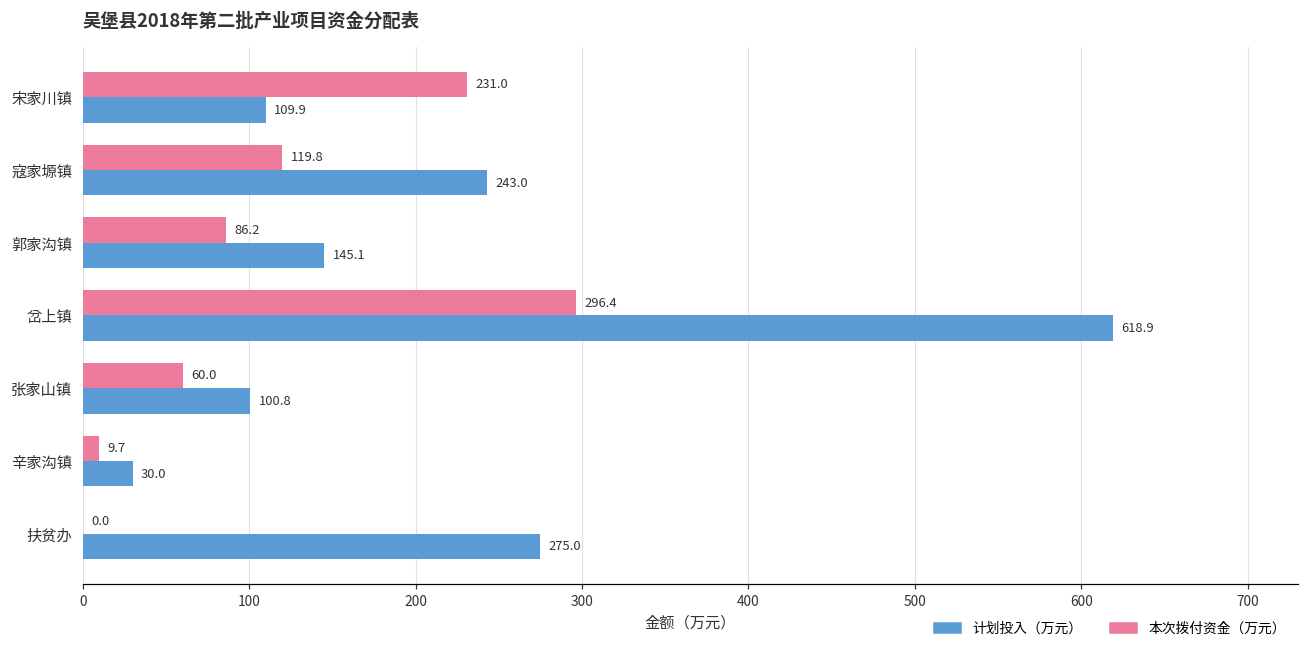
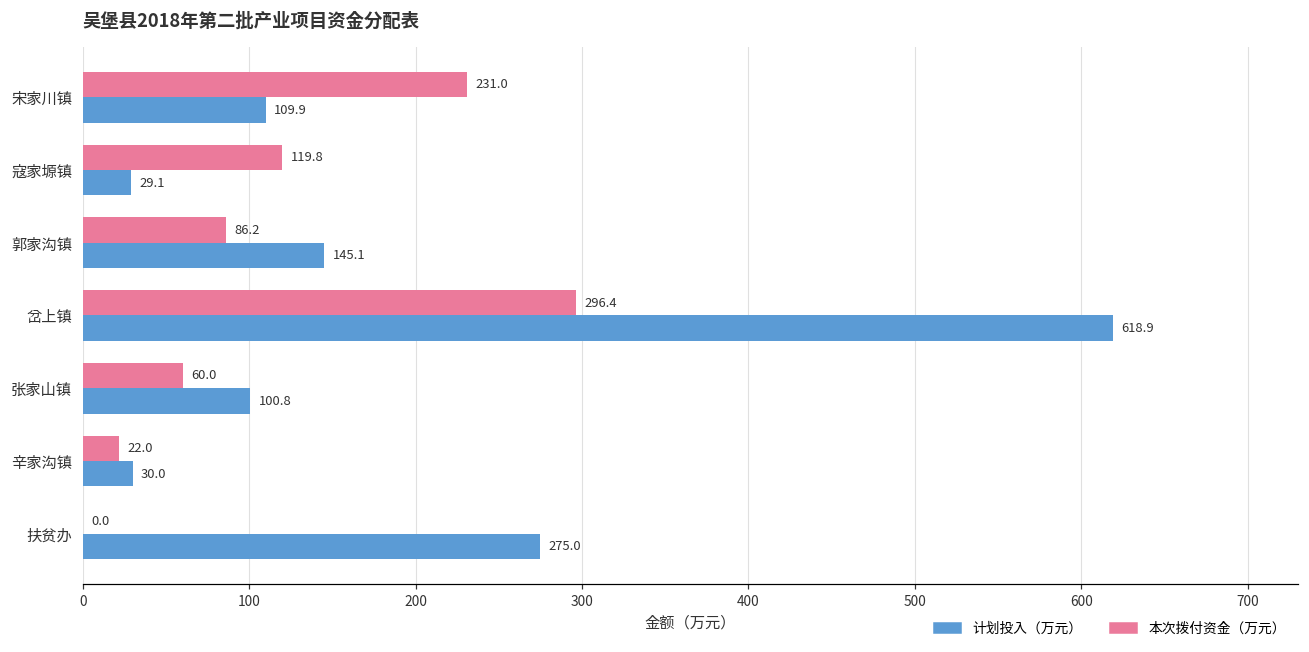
  {
    "计划投入（万元）": {
      "宋家川镇": 109.9,
-     "寇家塬镇": 243.0,
+     "寇家塬镇": 29.1,
      "郭家沟镇": 145.1,
      "岔上镇": 618.9,
      "张家山镇": 100.8,
      "辛家沟镇": 30.0,
      "扶贫办": 275.0
    },
    "本次拨付资金（万元）": {
      "宋家川镇": 231.0,
      "寇家塬镇": 119.8,
      "郭家沟镇": 86.2,
      "岔上镇": 296.4,
      "张家山镇": 60.0,
-     "辛家沟镇": 9.7,
+     "辛家沟镇": 22.0,
      "扶贫办": 0.0
    }
  }
